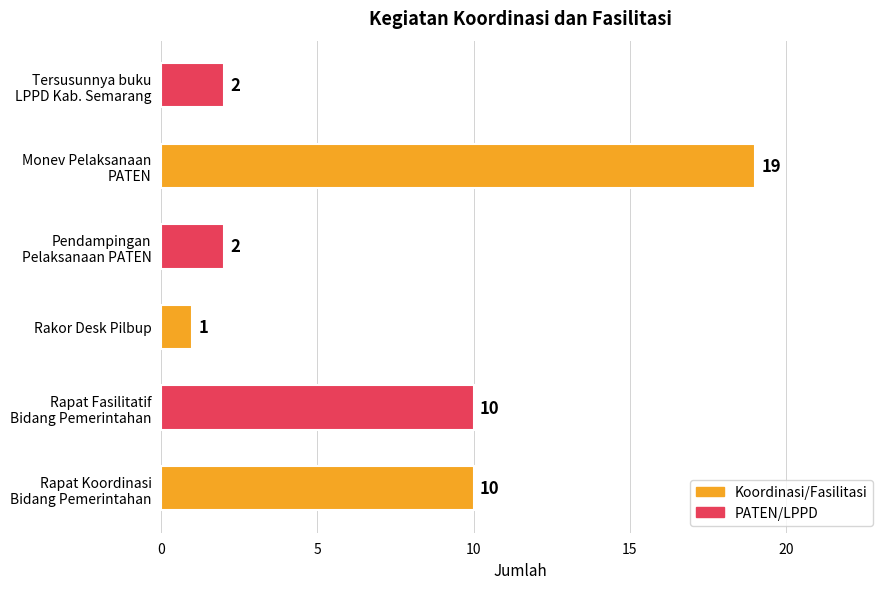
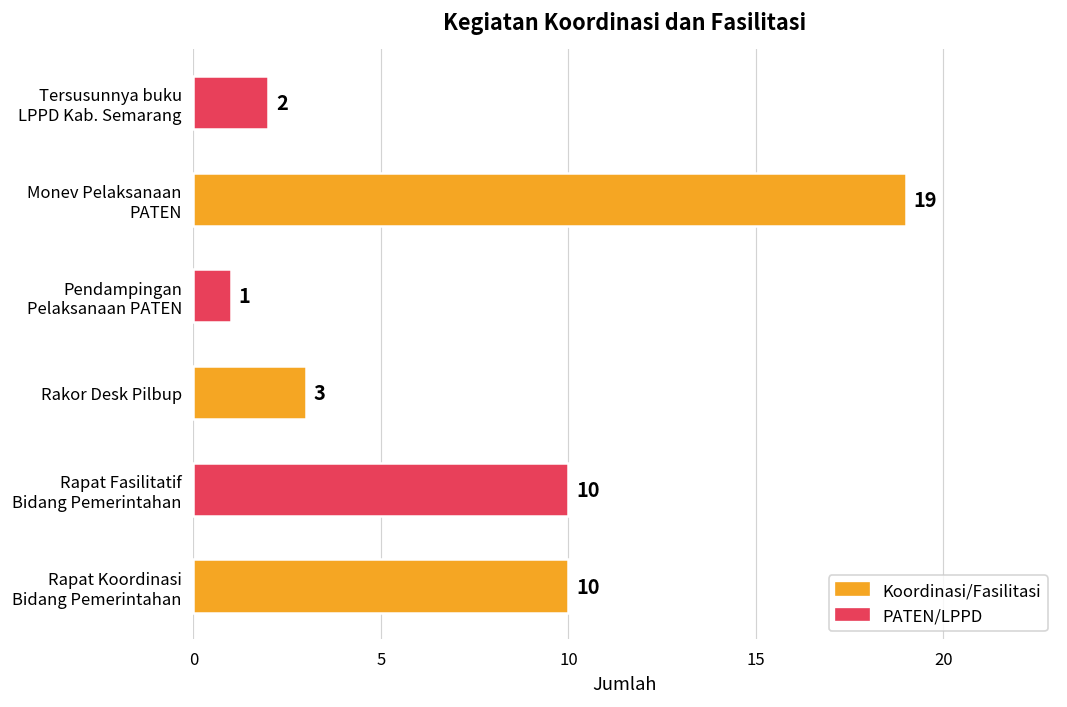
  {
    "Tersusunnya buku LPPD Kab. Semarang": 2,
    "Monev Pelaksanaan PATEN": 19,
-   "Pendampingan Pelaksanaan PATEN": 2,
-   "Rakor Desk Pilbup": 1,
+   "Pendampingan Pelaksanaan PATEN": 1,
+   "Rakor Desk Pilbup": 3,
    "Rapat Fasilitatif Bidang Pemerintahan": 10,
    "Rapat Koordinasi Bidang Pemerintahan": 10
  }
